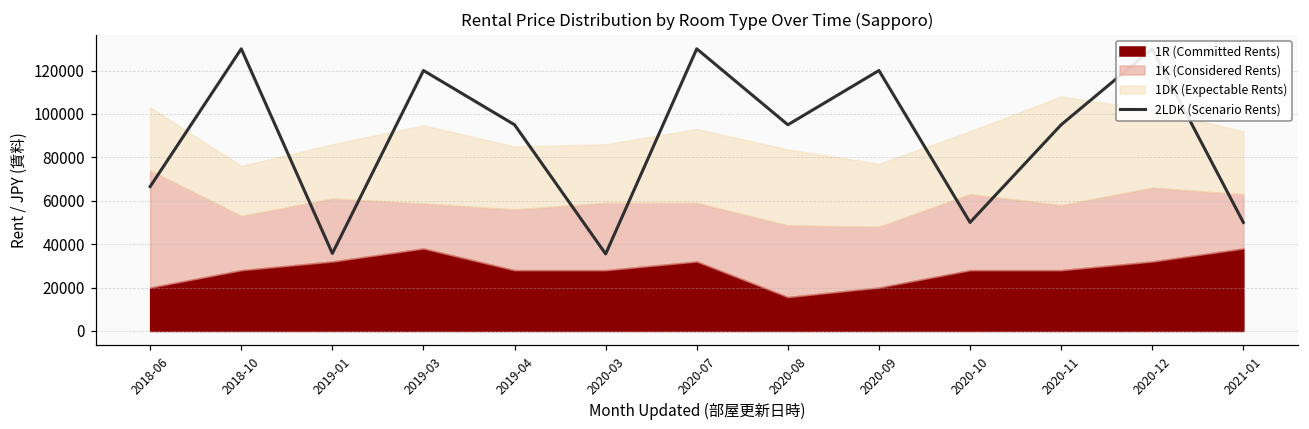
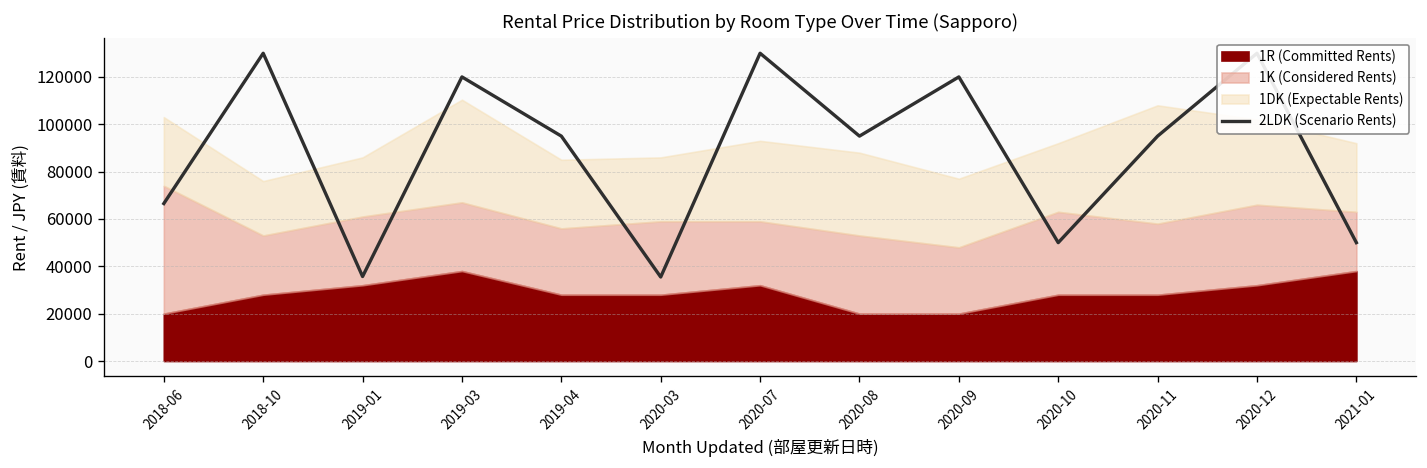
  {
    "2LDK (Scenario Rents)": {
      "2018-06": 67000,
      "2018-10": 130000,
      "2019-01": 36000,
      "2019-03": 120000,
      "2019-04": 95000,
      "2020-03": 35000,
      "2020-07": 130000,
      "2020-08": 95000,
      "2020-09": 120000,
      "2020-10": 50000,
      "2020-11": 95000,
      "2021-01": 50000
    },
    "1R (Committed Rents)": {
      "2018-06": 20000,
      "2018-10": 28000,
      "2019-01": 32000,
      "2019-03": 38000,
      "2019-04": 28000,
      "2020-03": 28000,
      "2020-07": 32000,
-     "2020-08": 16000,
+     "2020-08": 20000,
      "2020-09": 20000,
      "2020-10": 28000,
      "2020-11": 28000,
      "2020-12": 32000,
      "2021-01": 38000
    },
    "1K (Considered Rents)": {
      "2018-06": 54000,
      "2018-10": 25000,
      "2019-01": 29000,
-     "2019-03": 21000,
+     "2019-03": 29000,
      "2019-04": 28000,
      "2020-03": 31000,
      "2020-07": 27000,
      "2020-08": 33000,
      "2020-09": 28000,
      "2020-10": 35000,
      "2020-11": 30000,
      "2020-12": 34000,
      "2021-01": 25000
    },
    "1DK (Expectable Rents)": {
      "2018-06": 29000,
      "2018-10": 23000,
      "2019-01": 25000,
-     "2019-03": 36000,
+     "2019-03": 43000,
      "2019-04": 29000,
      "2020-03": 27000,
      "2020-07": 34000,
      "2020-08": 35000,
      "2020-09": 29000,
      "2020-10": 29000,
      "2020-11": 50000,
      "2021-01": 29000
    }
  }
